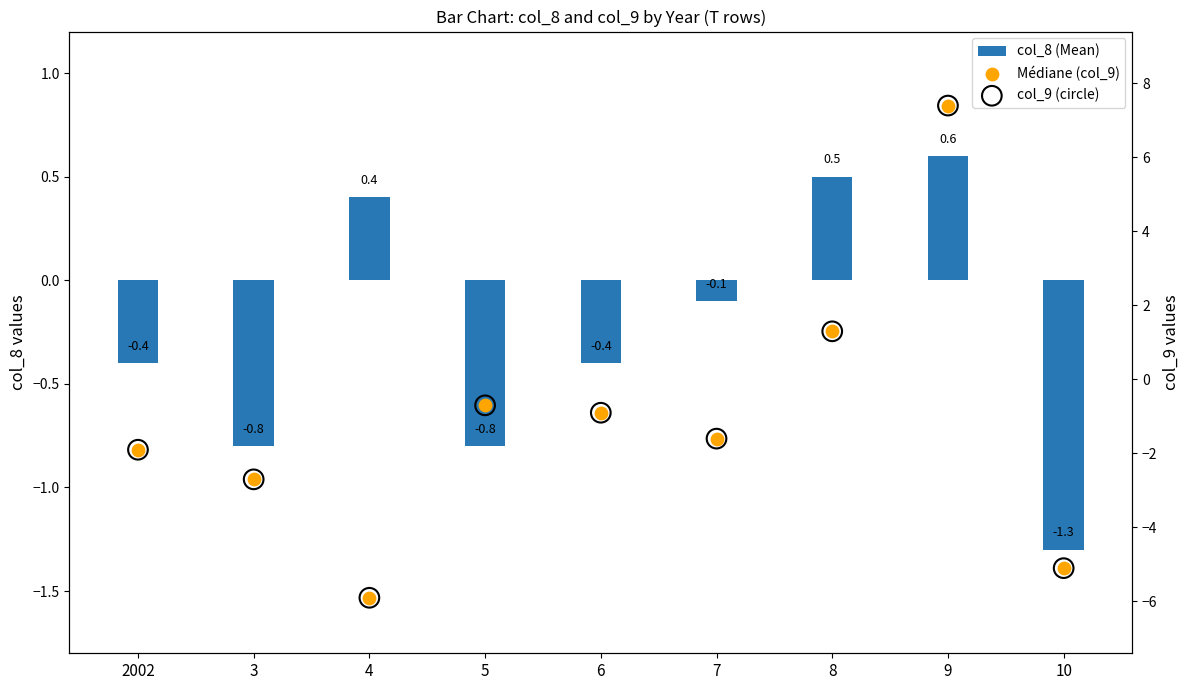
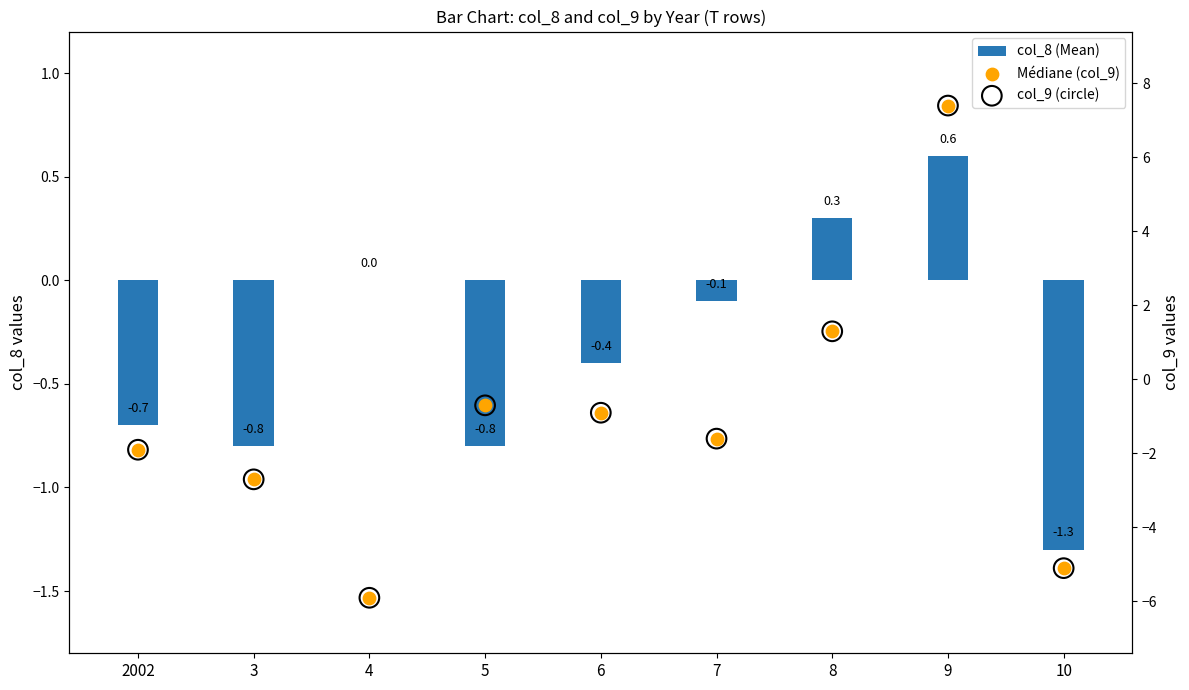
  {
    "col_8 (Mean)": {
-     "2002": -0.4,
+     "2002": -0.7,
      "3": -0.8,
-     "4": 0.4,
+     "4": 0.0,
      "5": -0.8,
      "6": -0.4,
      "7": -0.1,
-     "8": 0.5,
+     "8": 0.3,
      "9": 0.6,
      "10": -1.3
    }
  }
